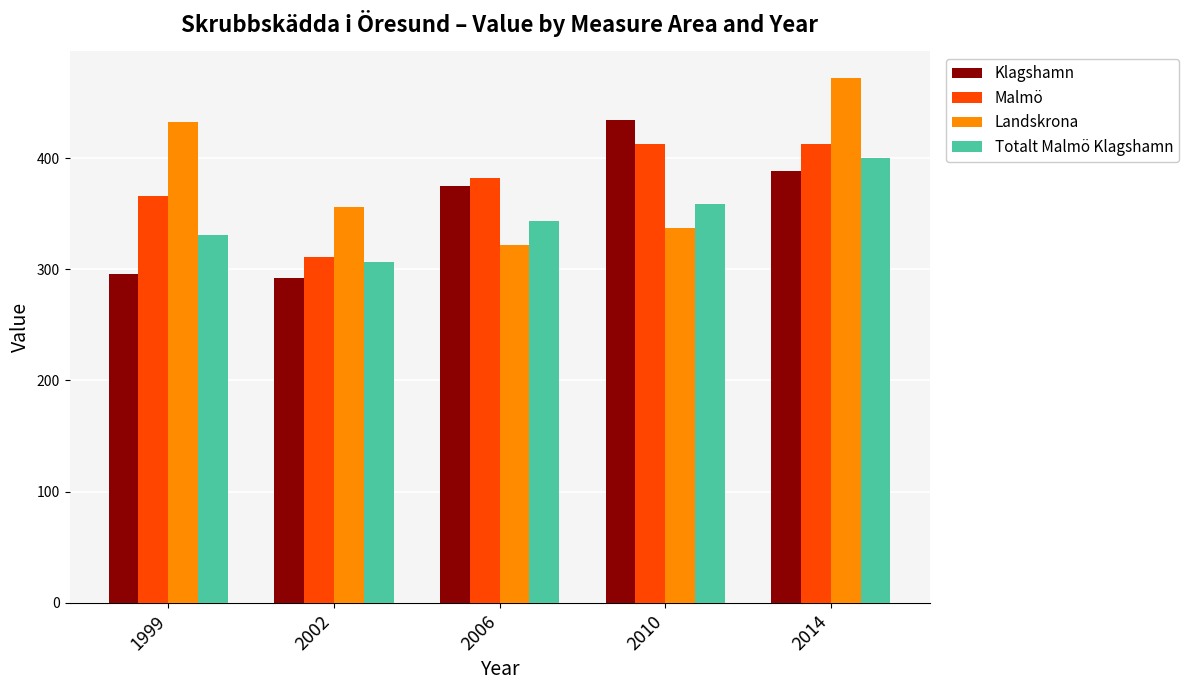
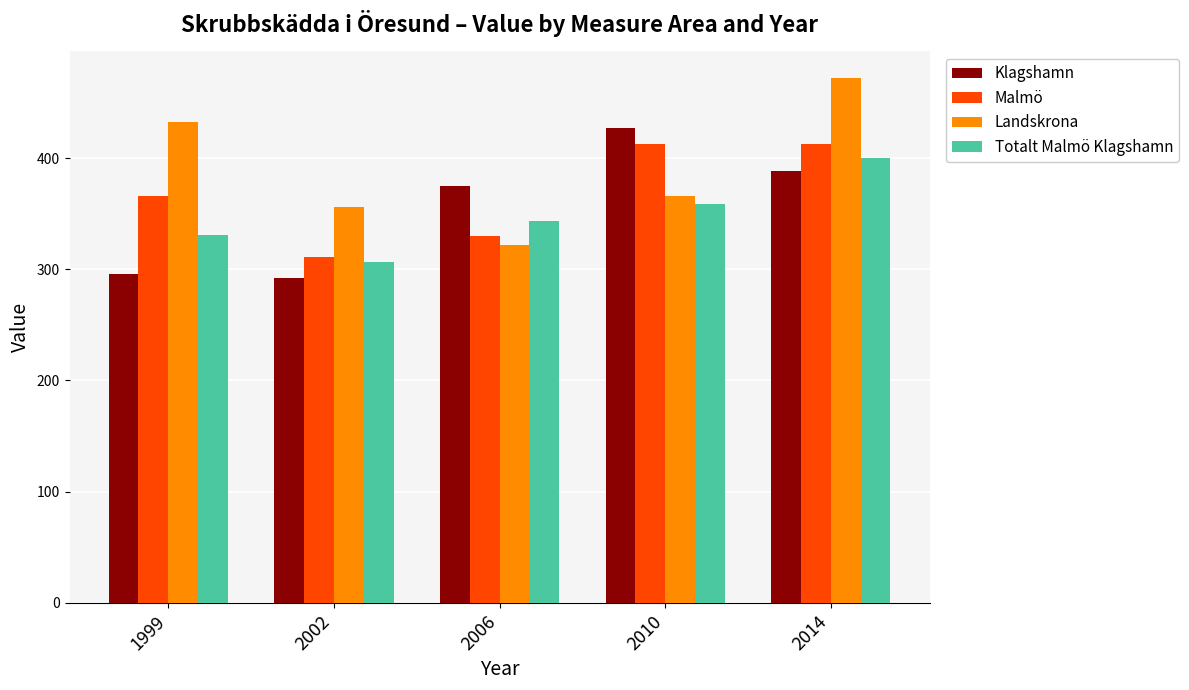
  {
    "Klagshamn": {
      "1999": 296,
      "2002": 292,
      "2006": 375,
-     "2010": 435,
+     "2010": 427,
      "2014": 388
    },
    "Malmö": {
      "1999": 366,
      "2002": 311,
-     "2006": 382,
+     "2006": 330,
      "2010": 413,
      "2014": 413
    },
    "Landskrona": {
      "1999": 433,
      "2002": 356,
      "2006": 322,
-     "2010": 337,
+     "2010": 366,
      "2014": 473
    },
    "Totalt Malmö Klagshamn": {
      "1999": 331,
      "2002": 306,
      "2006": 344,
      "2010": 359,
      "2014": 401
    }
  }
